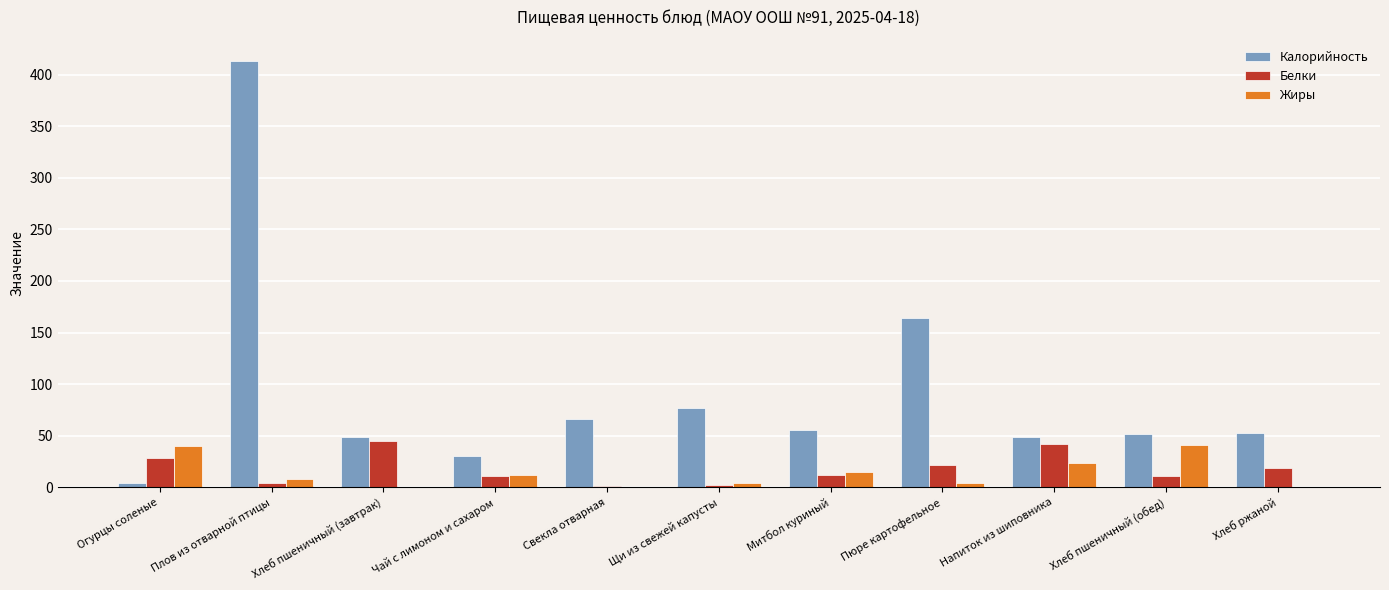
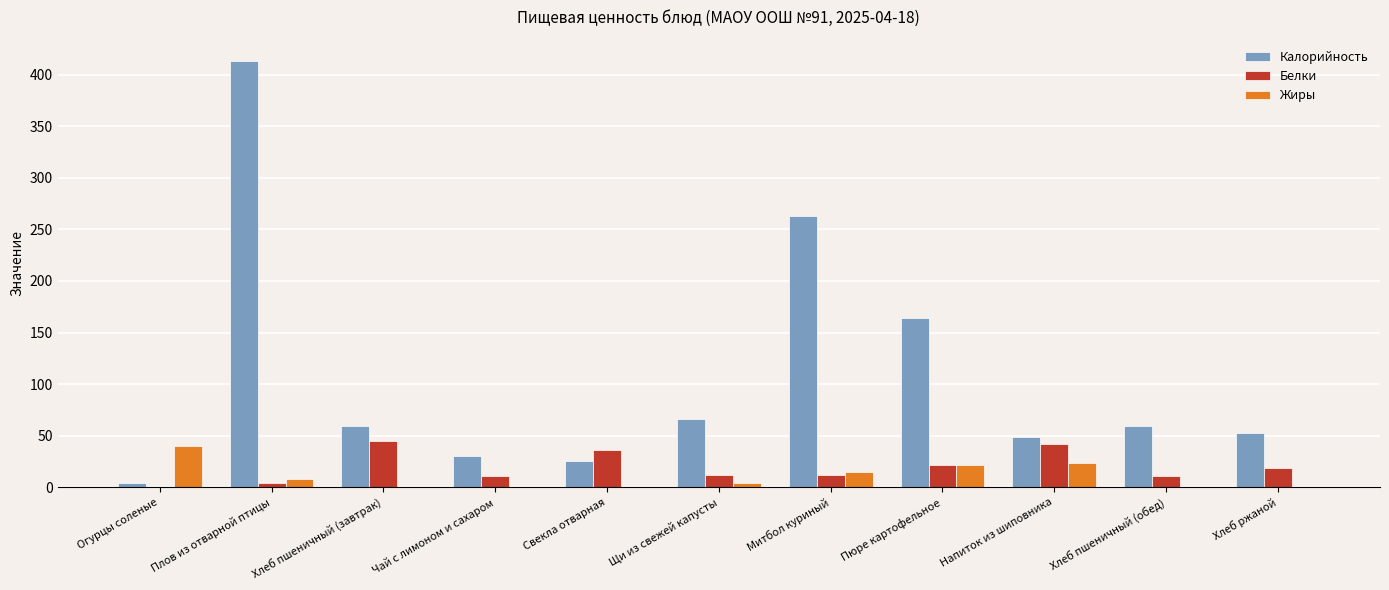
  {
    "Калорийность": {
      "Огурцы соленые": 4,
      "Плов из отварной птицы": 413,
-     "Хлеб пшеничный (завтрак)": 49,
+     "Хлеб пшеничный (завтрак)": 60,
      "Чай с лимоном и сахаром": 30,
-     "Свекла отварная": 67,
-     "Щи из свежей капусты": 77,
-     "Митбол куриный": 56,
+     "Свекла отварная": 25,
+     "Щи из свежей капусты": 66,
+     "Митбол куриный": 263,
      "Пюре картофельное": 164,
      "Напиток из шиповника": 48,
-     "Хлеб пшеничный (обед)": 52,
+     "Хлеб пшеничный (обед)": 60,
      "Хлеб ржаной": 52
    },
    "Белки": {
-     "Огурцы соленые": 28,
+     "Огурцы соленые": 0,
      "Плов из отварной птицы": 4,
      "Хлеб пшеничный (завтрак)": 44,
      "Чай с лимоном и сахаром": 11,
-     "Свекла отварная": 1,
-     "Щи из свежей капусты": 2,
+     "Свекла отварная": 36,
+     "Щи из свежей капусты": 12,
      "Митбол куриный": 11,
      "Пюре картофельное": 22,
      "Напиток из шиповника": 42,
      "Хлеб пшеничный (обед)": 11,
      "Хлеб ржаной": 19
    },
    "Жиры": {
      "Огурцы соленые": 40,
      "Плов из отварной птицы": 8,
-     "Чай с лимоном и сахаром": 11,
+     "Чай с лимоном и сахаром": 0,
      "Щи из свежей капусты": 4,
      "Митбол куриный": 15,
-     "Пюре картофельное": 4,
+     "Пюре картофельное": 21,
      "Напиток из шиповника": 23,
-     "Хлеб пшеничный (обед)": 41
+     "Хлеб пшеничный (обед)": 0
    }
  }
